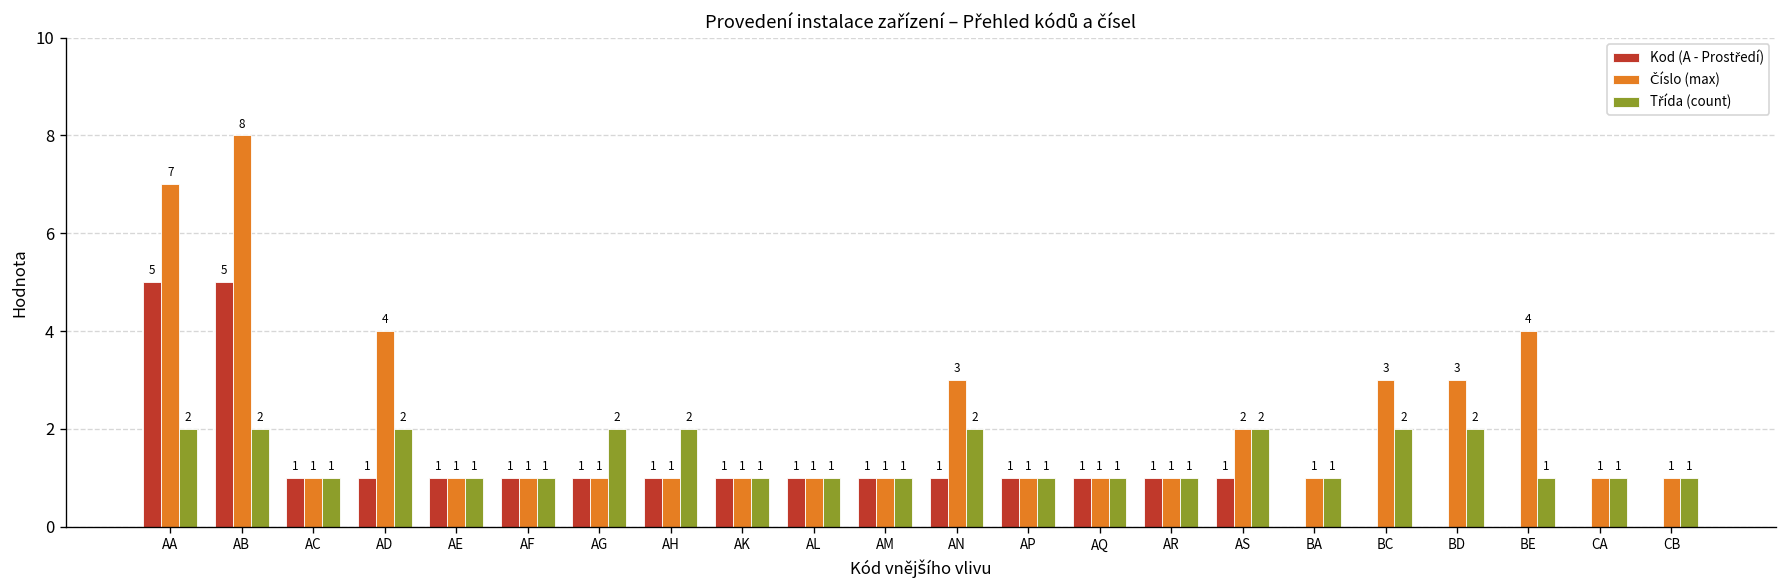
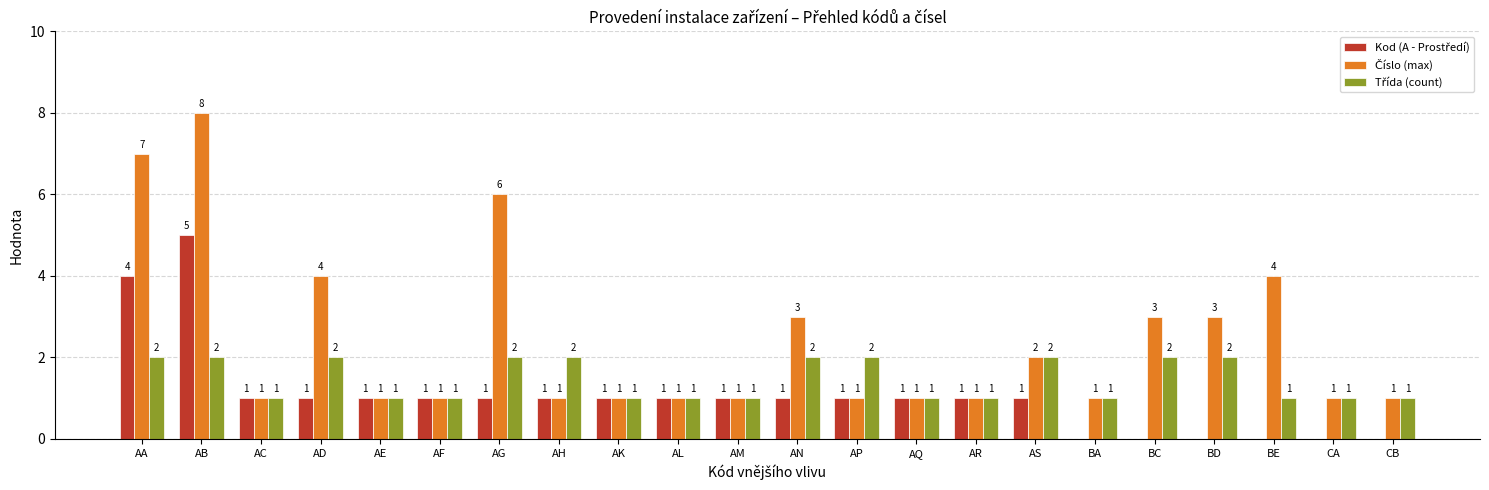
  {
    "Kod (A - Prostředí)": {
-     "AA": 5,
+     "AA": 4,
      "AB": 5,
      "AC": 1,
      "AD": 1,
      "AE": 1,
      "AF": 1,
      "AG": 1,
      "AH": 1,
      "AK": 1,
      "AL": 1,
      "AM": 1,
      "AN": 1,
      "AP": 1,
      "AQ": 1,
      "AR": 1,
      "AS": 1
    },
    "Číslo (max)": {
      "AA": 7,
      "AB": 8,
      "AC": 1,
      "AD": 4,
      "AE": 1,
      "AF": 1,
-     "AG": 1,
+     "AG": 6,
      "AH": 1,
      "AK": 1,
      "AL": 1,
      "AM": 1,
      "AN": 3,
      "AP": 1,
      "AQ": 1,
      "AR": 1,
      "AS": 2,
      "BA": 1,
      "BC": 3,
      "BD": 3,
      "BE": 4,
      "CA": 1,
      "CB": 1
    },
    "Třída (count)": {
      "AA": 2,
      "AB": 2,
      "AC": 1,
      "AD": 2,
      "AE": 1,
      "AF": 1,
      "AG": 2,
      "AH": 2,
      "AK": 1,
      "AL": 1,
      "AM": 1,
      "AN": 2,
-     "AP": 1,
+     "AP": 2,
      "AQ": 1,
      "AR": 1,
      "AS": 2,
      "BA": 1,
      "BC": 2,
      "BD": 2,
      "BE": 1,
      "CA": 1,
      "CB": 1
    }
  }
